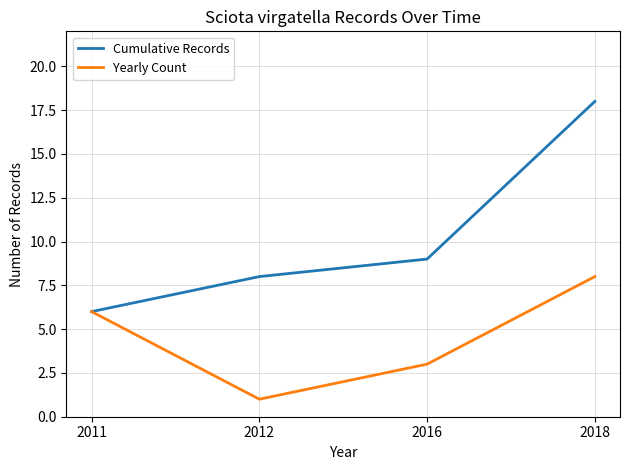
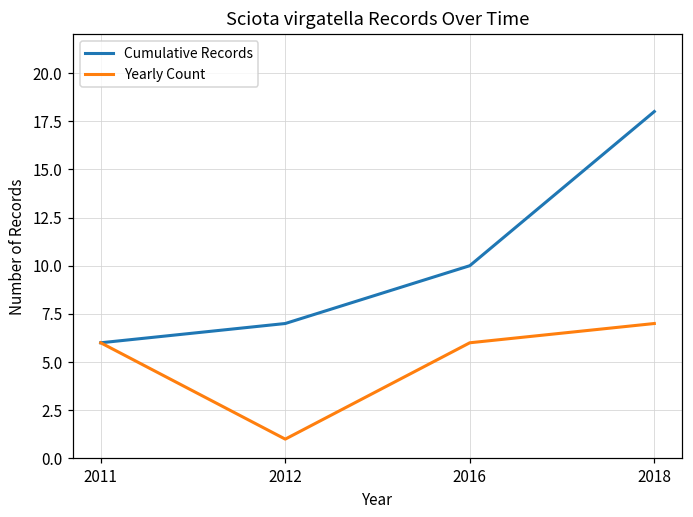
  {
    "Cumulative Records": {
-     "2012": 8,
-     "2016": 9,
+     "2012": 7,
+     "2016": 10,
      "2018": 18
    },
    "Yearly Count": {
      "2012": 1,
-     "2016": 3,
-     "2018": 8
+     "2016": 6,
+     "2018": 7
    }
  }
